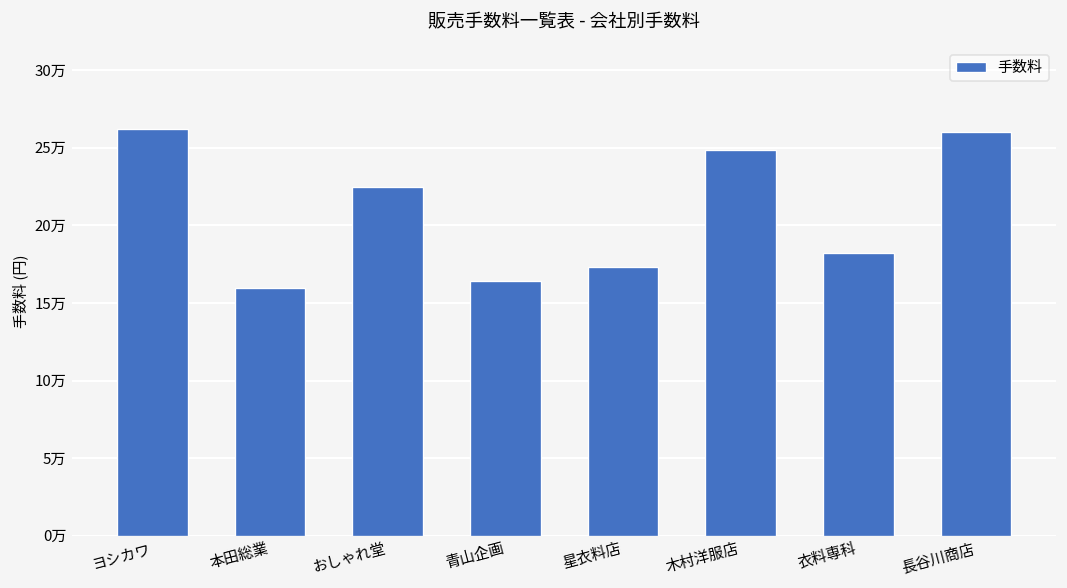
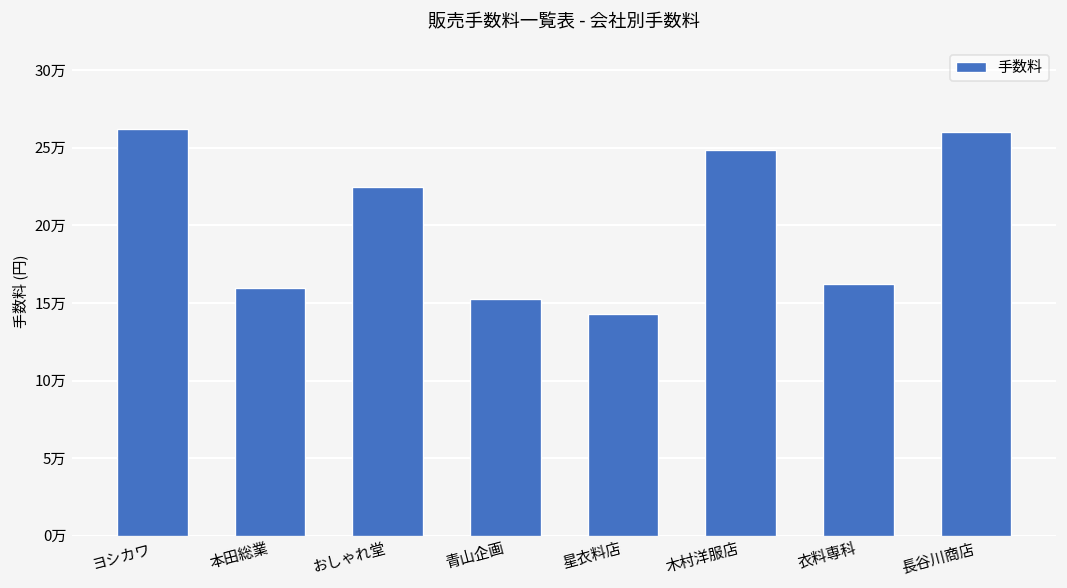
  {
    "ヨシカワ": "26.2万",
    "本田総業": "15.9万",
    "おしゃれ堂": "22.4万",
-   "青山企画": "16.4万",
-   "星衣料店": "17.3万",
+   "青山企画": "15.3万",
+   "星衣料店": "14.3万",
    "木村洋服店": "24.9万",
-   "衣料専科": "18.2万",
+   "衣料専科": "16.2万",
    "長谷川商店": "26.0万"
  }
